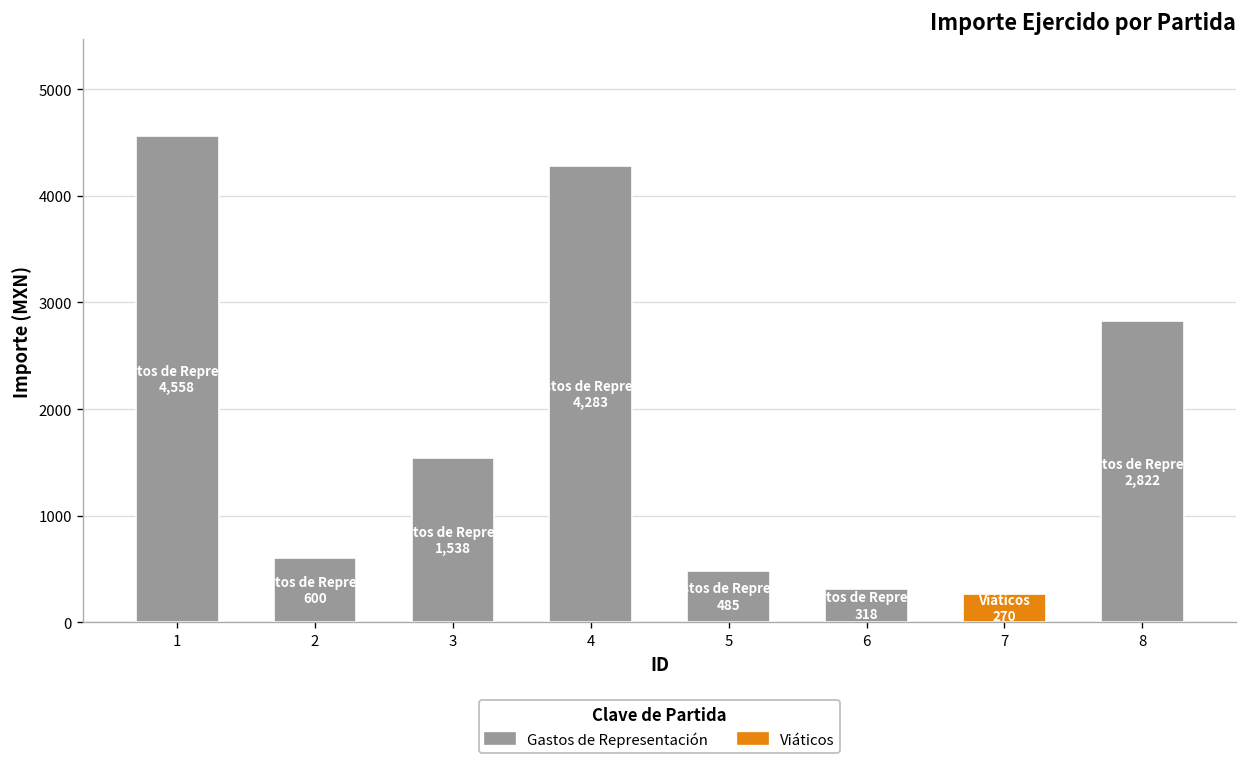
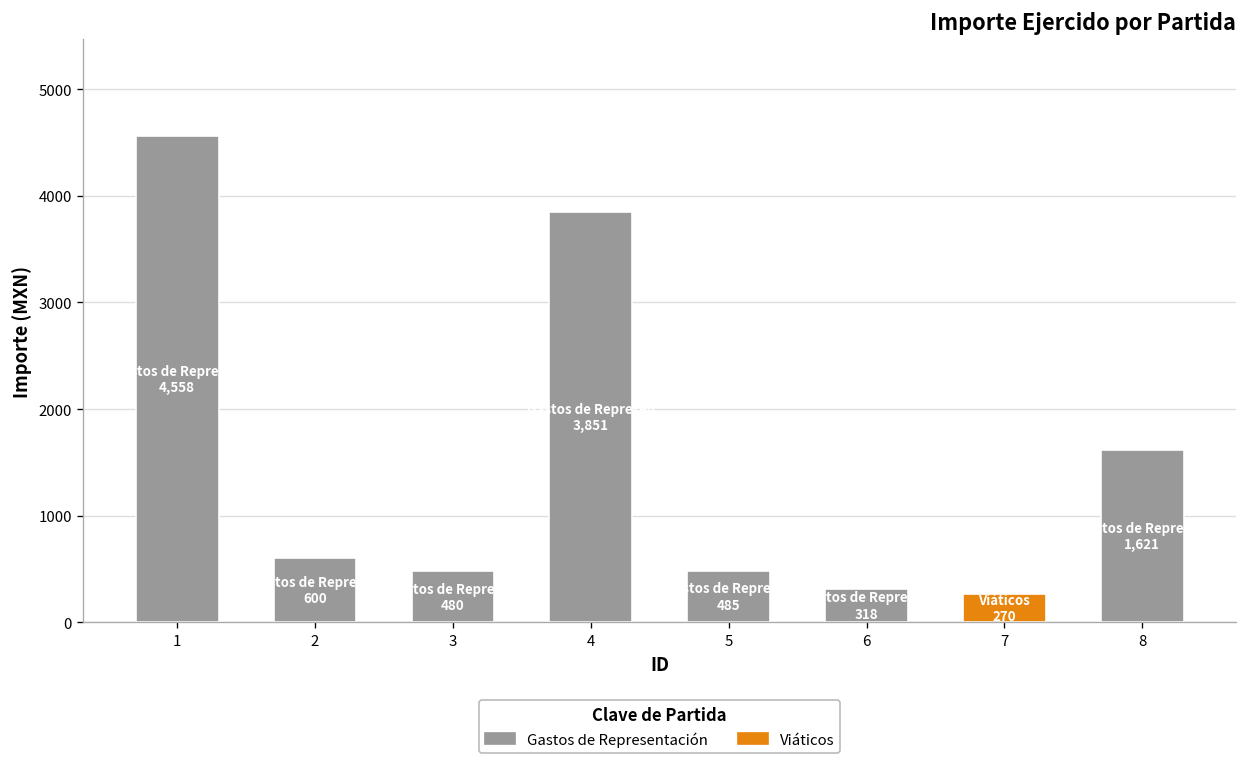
  {
    "1": "4,558",
    "2": "600",
-   "3": "1,538",
-   "4": "4,283",
+   "3": "480",
+   "4": "3,851",
    "5": "485",
    "6": "318",
    "7": "270",
-   "8": "2,822"
+   "8": "1,621"
  }
